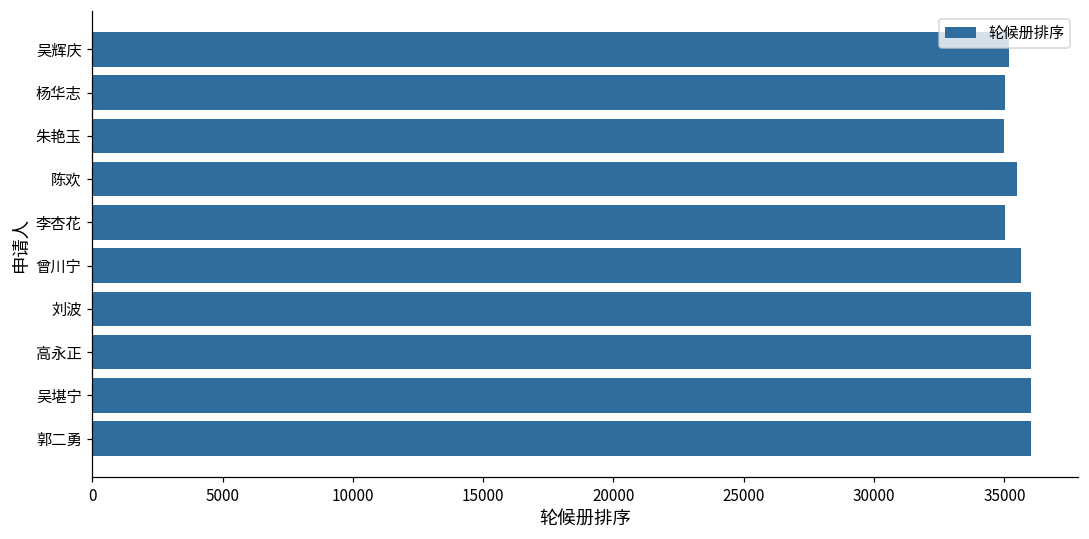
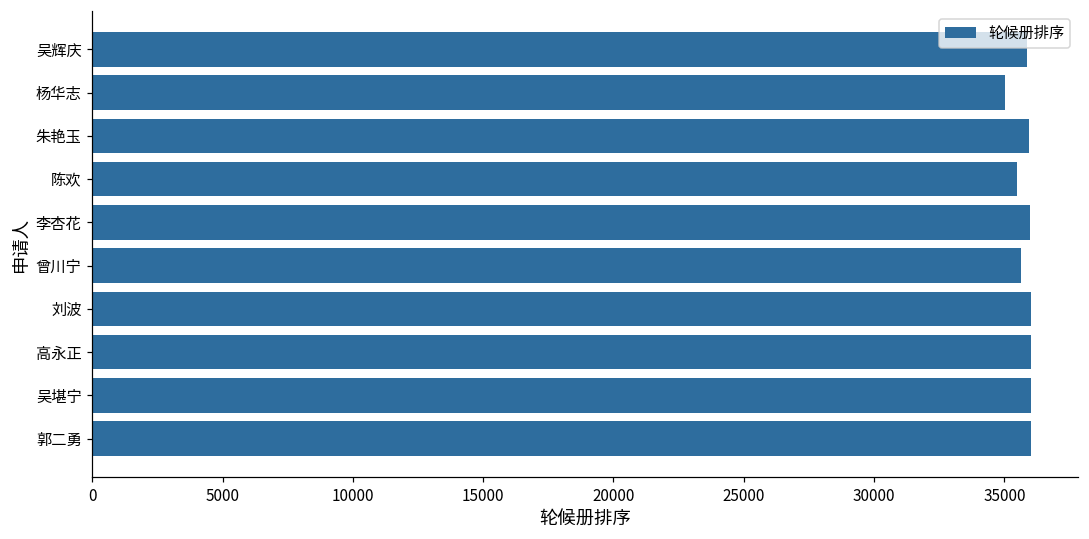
  {
-   "吴辉庆": 35200,
+   "吴辉庆": 35900,
    "杨华志": 35000,
-   "朱艳玉": 35000,
+   "朱艳玉": 35900,
    "陈欢": 35500,
-   "李杏花": 35000,
+   "李杏花": 36000,
    "曾川宁": 35600,
    "刘波": 36000,
    "高永正": 36000,
    "吴堪宁": 36000,
    "郭二勇": 36000
  }
